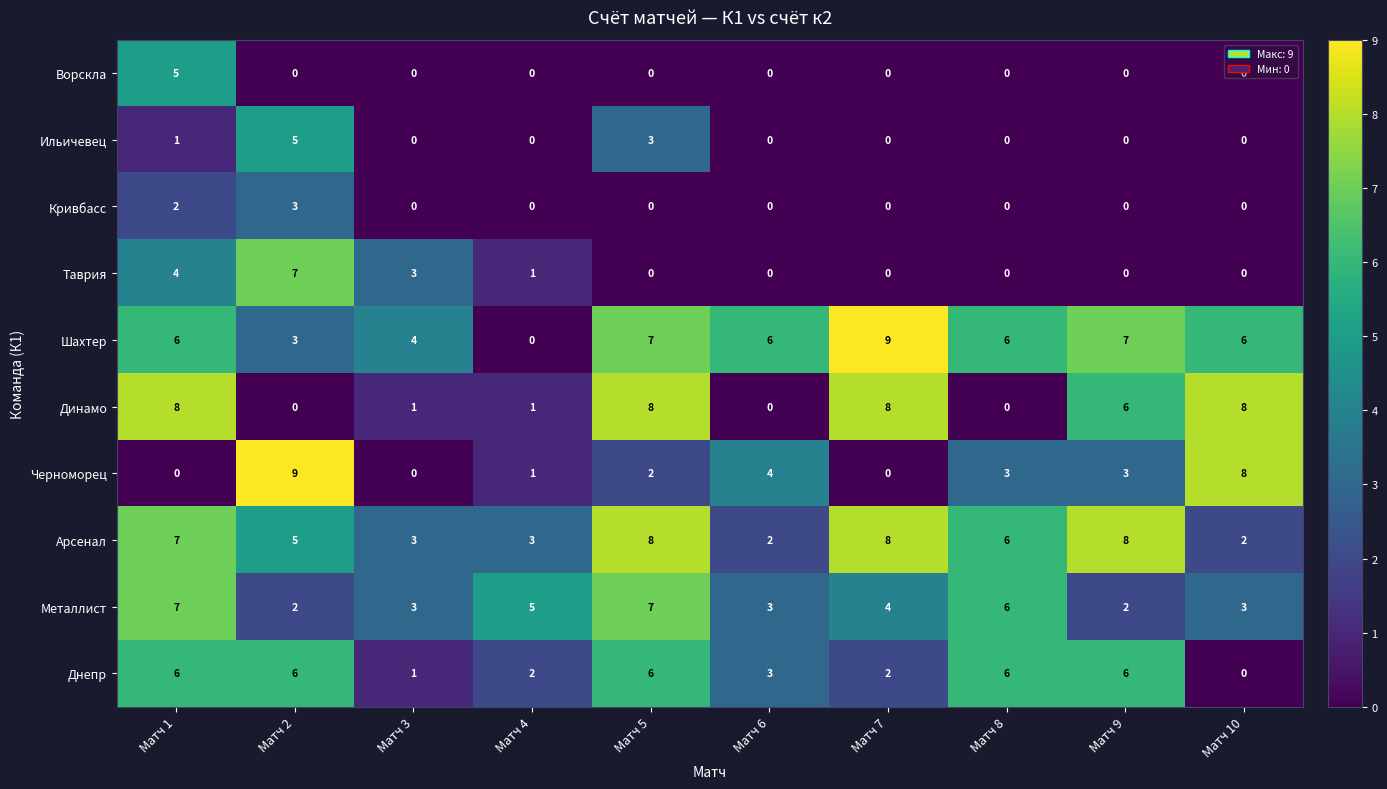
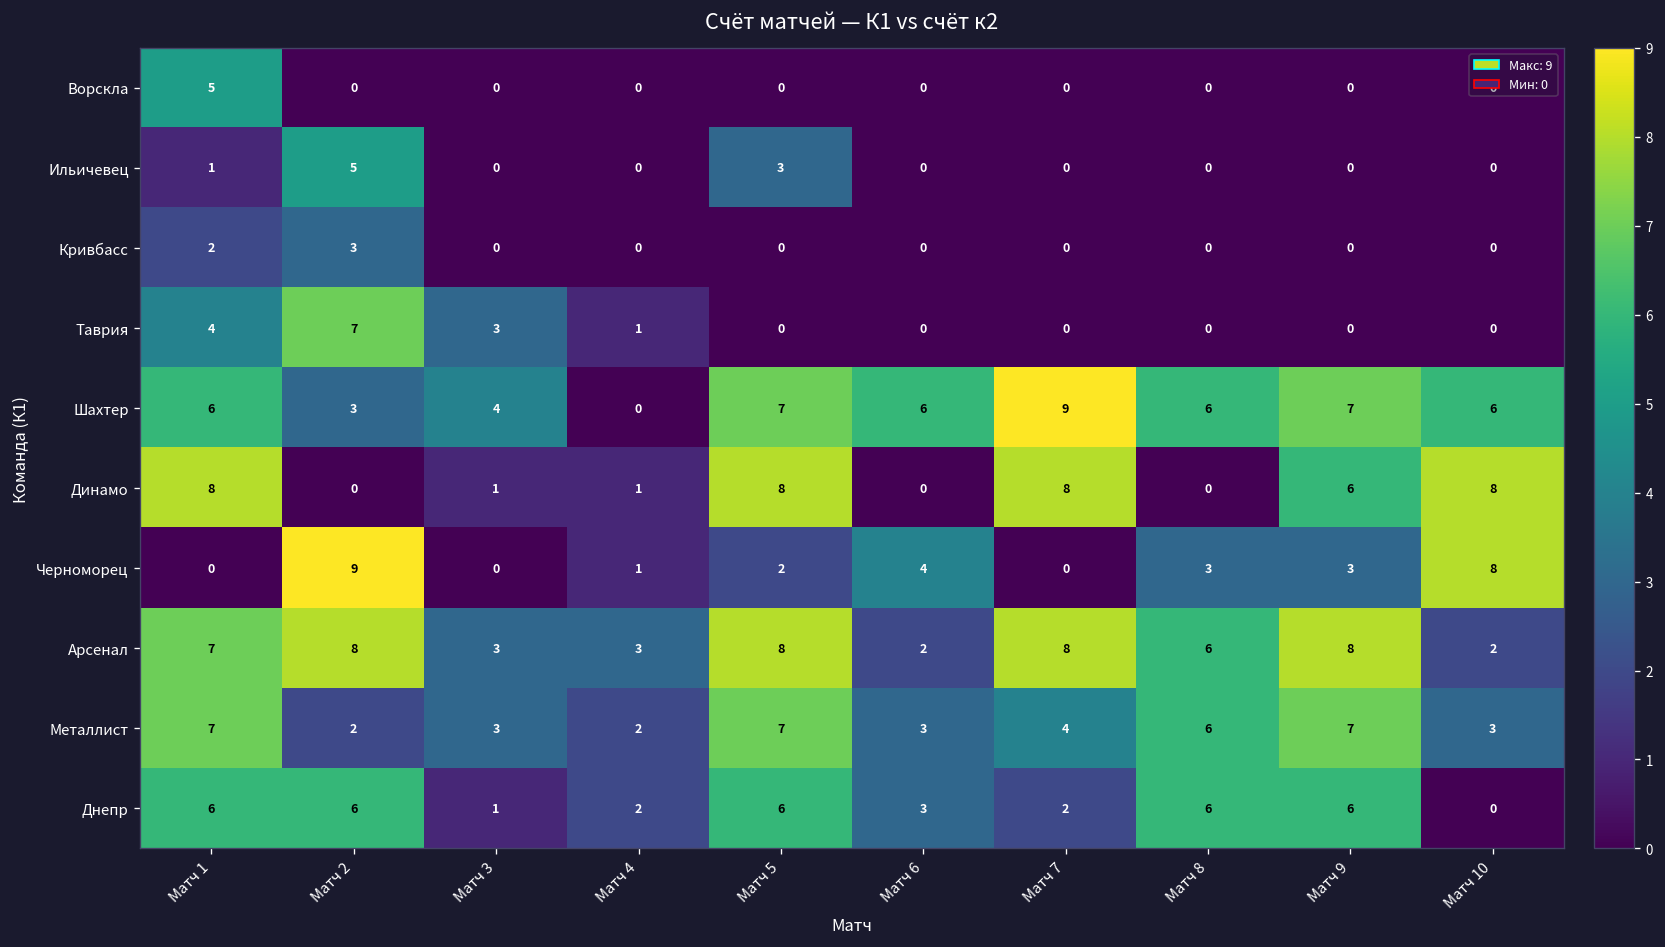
  {
    "Ворскла": {
      "Матч 1": 5,
      "Матч 2": 0,
      "Матч 3": 0,
      "Матч 4": 0,
      "Матч 5": 0,
      "Матч 6": 0,
      "Матч 7": 0,
      "Матч 8": 0,
      "Матч 9": 0
    },
    "Ильичевец": {
      "Матч 1": 1,
      "Матч 2": 5,
      "Матч 3": 0,
      "Матч 4": 0,
      "Матч 5": 3,
      "Матч 6": 0,
      "Матч 7": 0,
      "Матч 8": 0,
      "Матч 9": 0,
      "Матч 10": 0
    },
    "Кривбасс": {
      "Матч 1": 2,
      "Матч 2": 3,
      "Матч 3": 0,
      "Матч 4": 0,
      "Матч 5": 0,
      "Матч 6": 0,
      "Матч 7": 0,
      "Матч 8": 0,
      "Матч 9": 0,
      "Матч 10": 0
    },
    "Таврия": {
      "Матч 1": 4,
      "Матч 2": 7,
      "Матч 3": 3,
      "Матч 4": 1,
      "Матч 5": 0,
      "Матч 6": 0,
      "Матч 7": 0,
      "Матч 8": 0,
      "Матч 9": 0,
      "Матч 10": 0
    },
    "Шахтер": {
      "Матч 1": 6,
      "Матч 2": 3,
      "Матч 3": 4,
      "Матч 4": 0,
      "Матч 5": 7,
      "Матч 6": 6,
      "Матч 7": 9,
      "Матч 8": 6,
      "Матч 9": 7,
      "Матч 10": 6
    },
    "Динамо": {
      "Матч 1": 8,
      "Матч 2": 0,
      "Матч 3": 1,
      "Матч 4": 1,
      "Матч 5": 8,
      "Матч 6": 0,
      "Матч 7": 8,
      "Матч 8": 0,
      "Матч 9": 6,
      "Матч 10": 8
    },
    "Черноморец": {
      "Матч 1": 0,
      "Матч 2": 9,
      "Матч 3": 0,
      "Матч 4": 1,
      "Матч 5": 2,
      "Матч 6": 4,
      "Матч 7": 0,
      "Матч 8": 3,
      "Матч 9": 3,
      "Матч 10": 8
    },
    "Арсенал": {
      "Матч 1": 7,
-     "Матч 2": 5,
+     "Матч 2": 8,
      "Матч 3": 3,
      "Матч 4": 3,
      "Матч 5": 8,
      "Матч 6": 2,
      "Матч 7": 8,
      "Матч 8": 6,
      "Матч 9": 8,
      "Матч 10": 2
    },
    "Металлист": {
      "Матч 1": 7,
      "Матч 2": 2,
      "Матч 3": 3,
-     "Матч 4": 5,
+     "Матч 4": 2,
      "Матч 5": 7,
      "Матч 6": 3,
      "Матч 7": 4,
      "Матч 8": 6,
-     "Матч 9": 2,
+     "Матч 9": 7,
      "Матч 10": 3
    },
    "Днепр": {
      "Матч 1": 6,
      "Матч 2": 6,
      "Матч 3": 1,
      "Матч 4": 2,
      "Матч 5": 6,
      "Матч 6": 3,
      "Матч 7": 2,
      "Матч 8": 6,
      "Матч 9": 6,
      "Матч 10": 0
    }
  }
